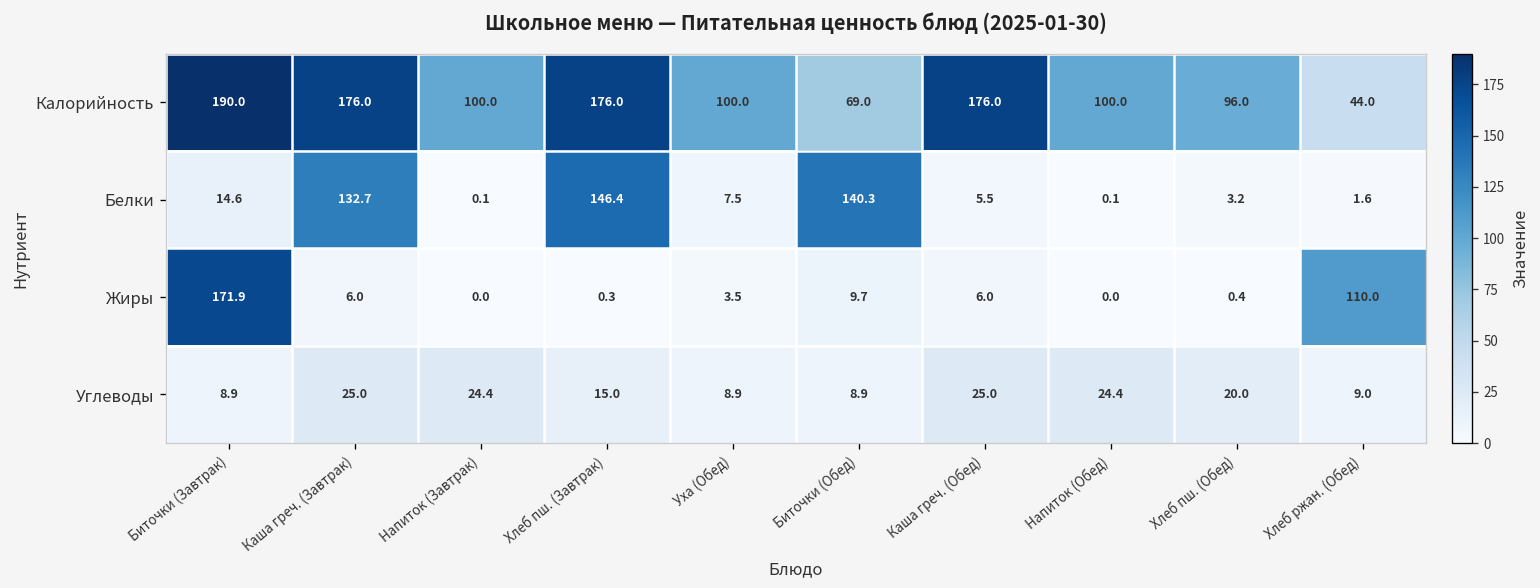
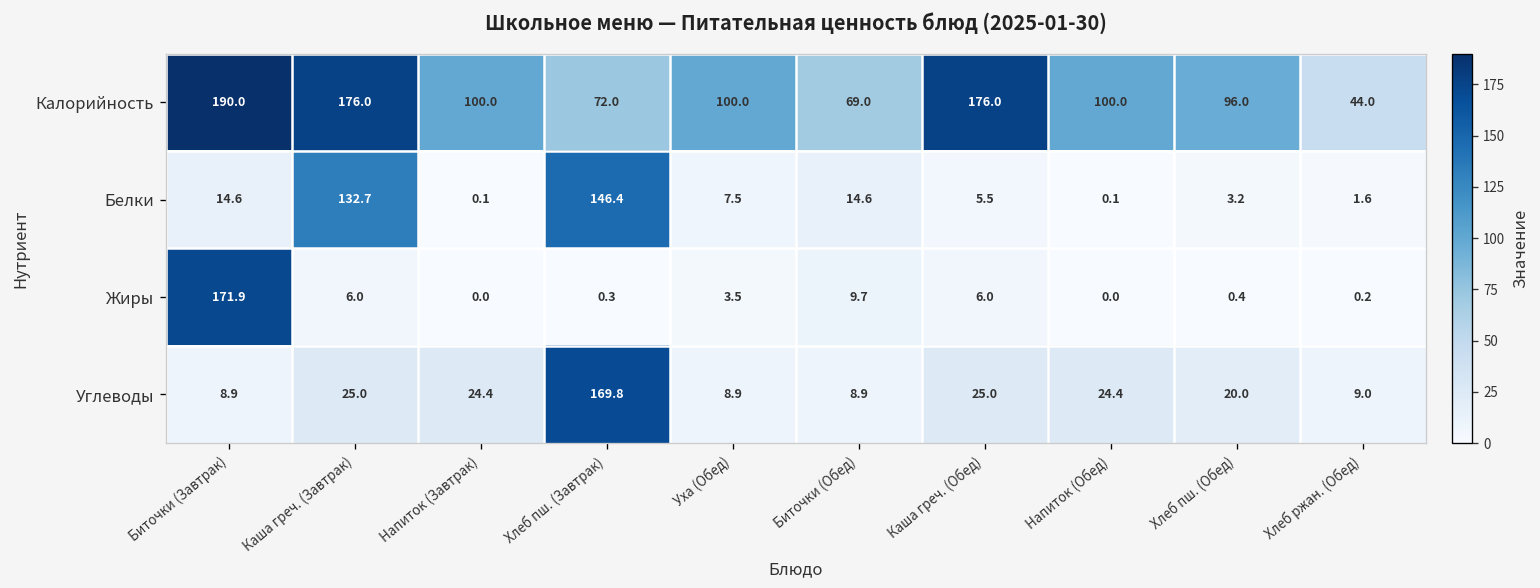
  {
    "Калорийность": {
      "Биточки (Завтрак)": 190.0,
      "Каша греч. (Завтрак)": 176.0,
      "Напиток (Завтрак)": 100.0,
-     "Хлеб пш. (Завтрак)": 176.0,
+     "Хлеб пш. (Завтрак)": 72.0,
      "Уха (Обед)": 100.0,
      "Биточки (Обед)": 69.0,
      "Каша греч. (Обед)": 176.0,
      "Напиток (Обед)": 100.0,
      "Хлеб пш. (Обед)": 96.0,
      "Хлеб ржан. (Обед)": 44.0
    },
    "Белки": {
      "Биточки (Завтрак)": 14.6,
      "Каша греч. (Завтрак)": 132.7,
      "Напиток (Завтрак)": 0.1,
      "Хлеб пш. (Завтрак)": 146.4,
      "Уха (Обед)": 7.5,
-     "Биточки (Обед)": 140.3,
+     "Биточки (Обед)": 14.6,
      "Каша греч. (Обед)": 5.5,
      "Напиток (Обед)": 0.1,
      "Хлеб пш. (Обед)": 3.2,
      "Хлеб ржан. (Обед)": 1.6
    },
    "Жиры": {
      "Биточки (Завтрак)": 171.9,
      "Каша греч. (Завтрак)": 6.0,
      "Напиток (Завтрак)": 0.0,
      "Хлеб пш. (Завтрак)": 0.3,
      "Уха (Обед)": 3.5,
      "Биточки (Обед)": 9.7,
      "Каша греч. (Обед)": 6.0,
      "Напиток (Обед)": 0.0,
      "Хлеб пш. (Обед)": 0.4,
-     "Хлеб ржан. (Обед)": 110.0
+     "Хлеб ржан. (Обед)": 0.2
    },
    "Углеводы": {
      "Биточки (Завтрак)": 8.9,
      "Каша греч. (Завтрак)": 25.0,
      "Напиток (Завтрак)": 24.4,
-     "Хлеб пш. (Завтрак)": 15.0,
+     "Хлеб пш. (Завтрак)": 169.8,
      "Уха (Обед)": 8.9,
      "Биточки (Обед)": 8.9,
      "Каша греч. (Обед)": 25.0,
      "Напиток (Обед)": 24.4,
      "Хлеб пш. (Обед)": 20.0,
      "Хлеб ржан. (Обед)": 9.0
    }
  }
